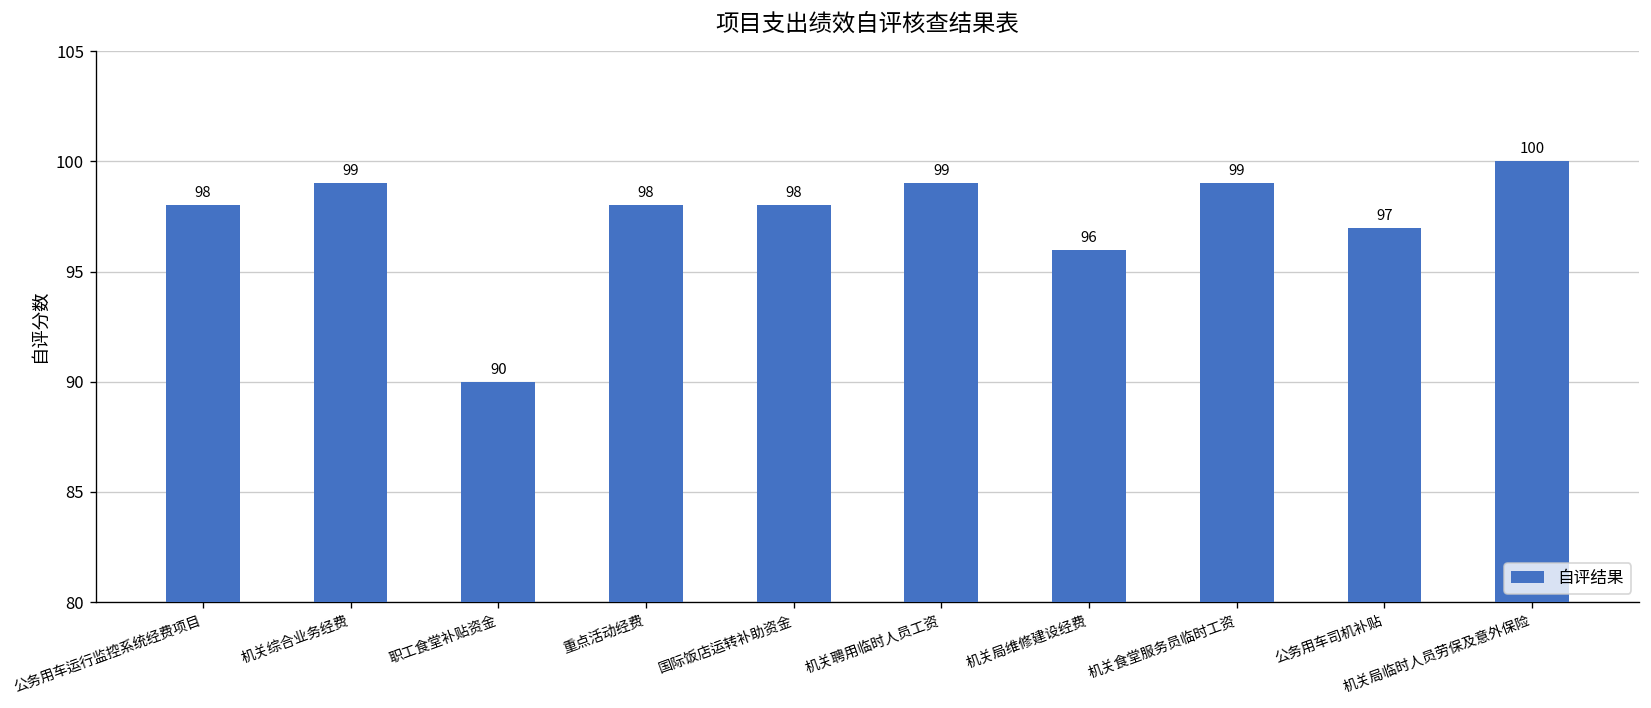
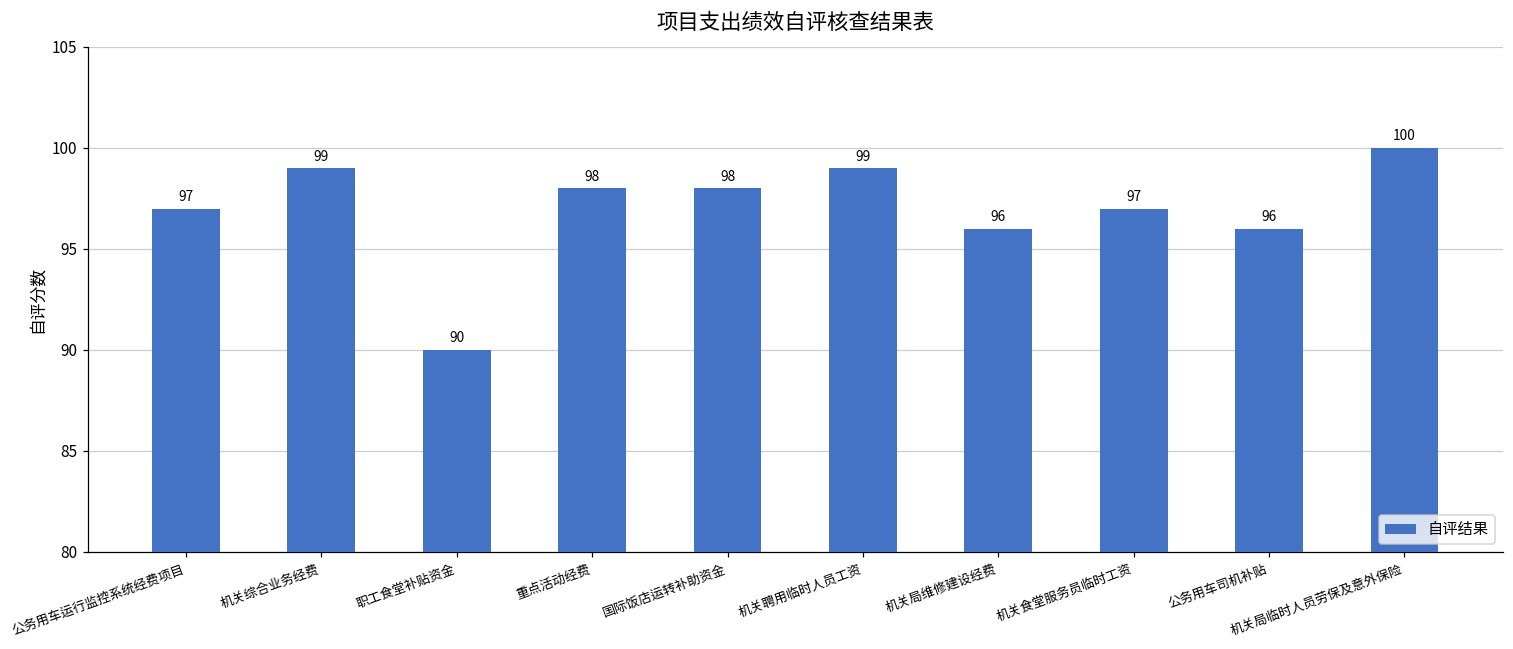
  {
-   "公务用车运行监控系统经费项目": 98,
+   "公务用车运行监控系统经费项目": 97,
    "机关综合业务经费": 99,
    "职工食堂补贴资金": 90,
    "重点活动经费": 98,
    "国际饭店运转补助资金": 98,
    "机关聘用临时人员工资": 99,
    "机关局维修建设经费": 96,
-   "机关食堂服务员临时工资": 99,
-   "公务用车司机补贴": 97,
+   "机关食堂服务员临时工资": 97,
+   "公务用车司机补贴": 96,
    "机关局临时人员劳保及意外保险": 100
  }
